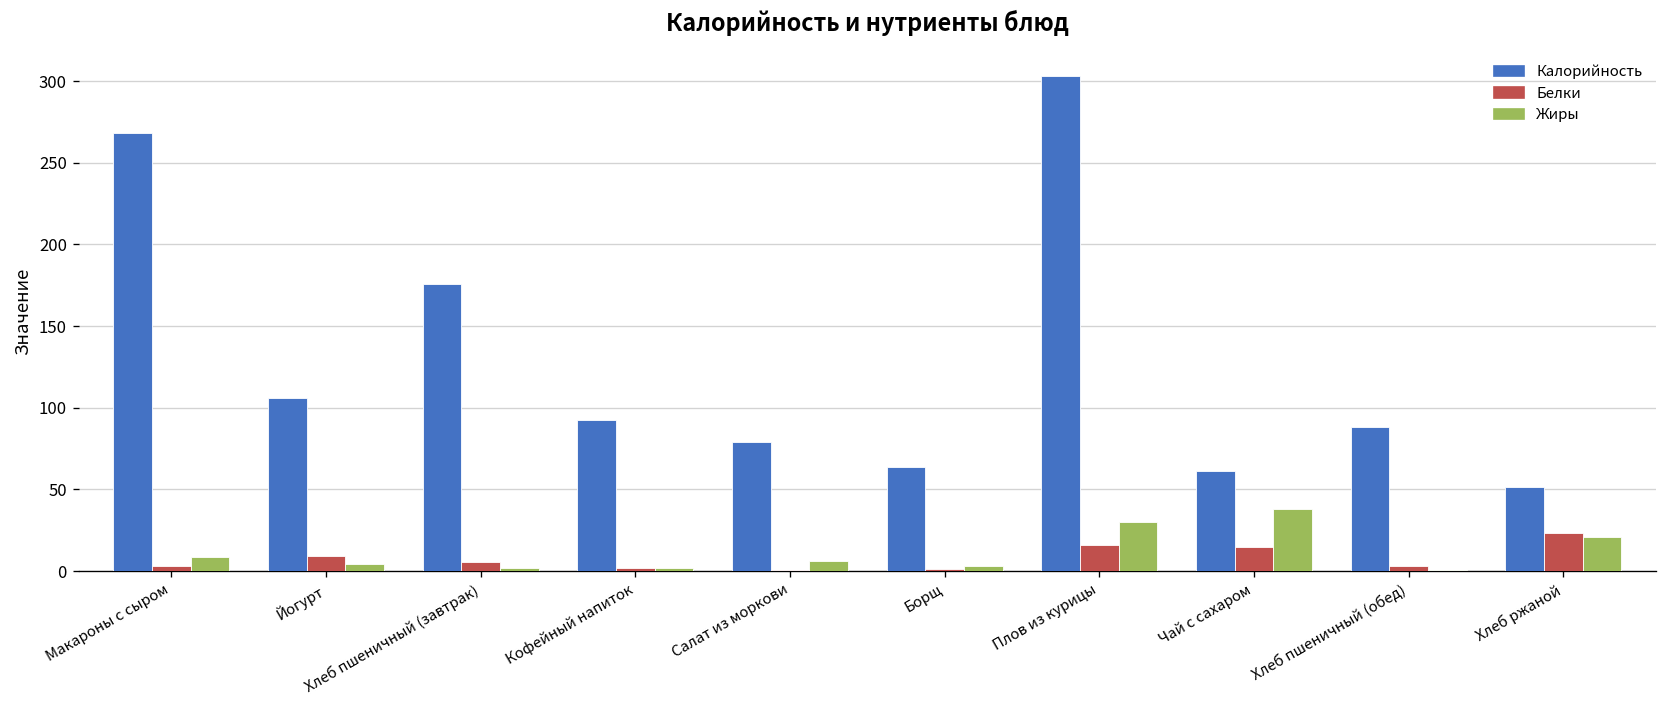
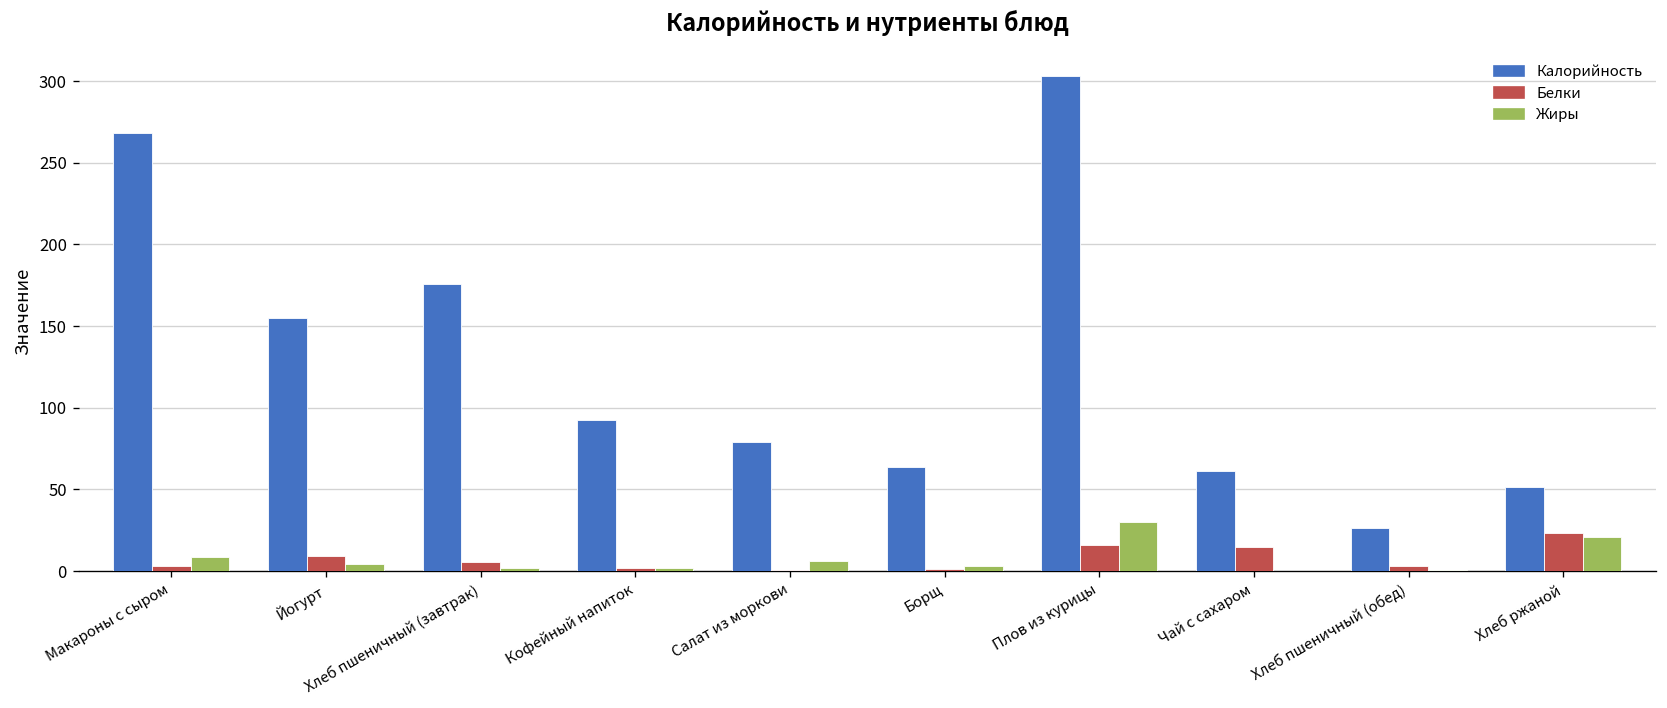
  {
    "Калорийность": {
      "Макароны с сыром": 268,
-     "Йогурт": 106,
+     "Йогурт": 155,
      "Хлеб пшеничный (завтрак)": 176,
      "Кофейный напиток": 93,
      "Салат из моркови": 79,
      "Борщ": 64,
      "Плов из курицы": 303,
      "Чай с сахаром": 61,
-     "Хлеб пшеничный (обед)": 88,
+     "Хлеб пшеничный (обед)": 27,
      "Хлеб ржаной": 51
    },
    "Белки": {
      "Макароны с сыром": 3,
      "Йогурт": 9,
      "Хлеб пшеничный (завтрак)": 6,
      "Кофейный напиток": 2,
      "Плов из курицы": 16,
      "Чай с сахаром": 15,
      "Хлеб пшеничный (обед)": 3,
      "Хлеб ржаной": 24
    },
    "Жиры": {
      "Макароны с сыром": 9,
      "Йогурт": 5,
      "Салат из моркови": 6,
      "Борщ": 3,
      "Плов из курицы": 30,
-     "Чай с сахаром": 38,
+     "Чай с сахаром": 0,
      "Хлеб ржаной": 21
    }
  }
